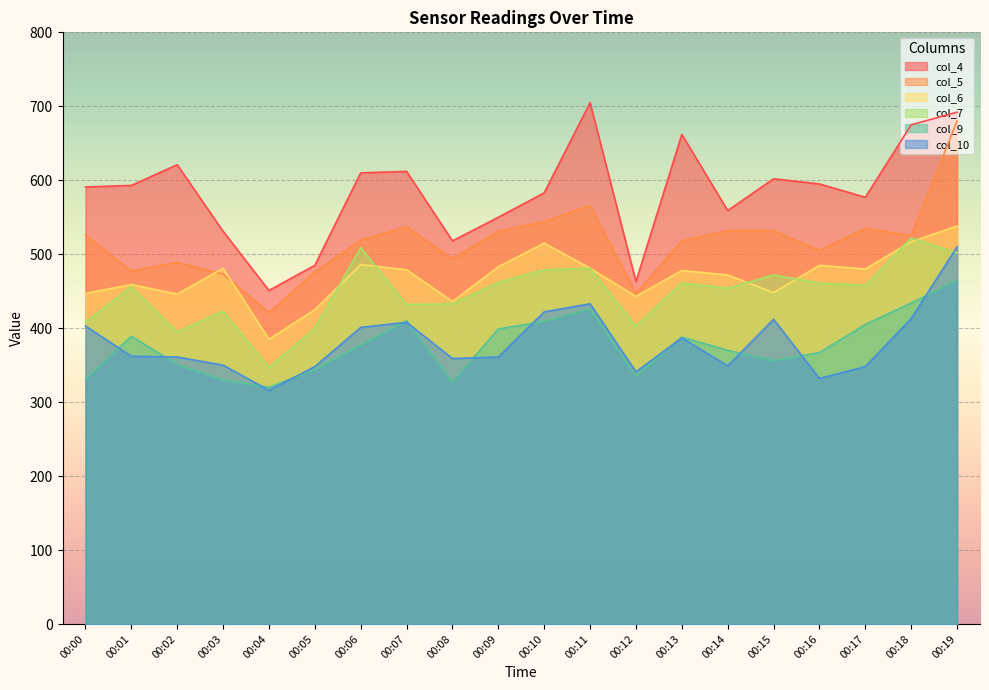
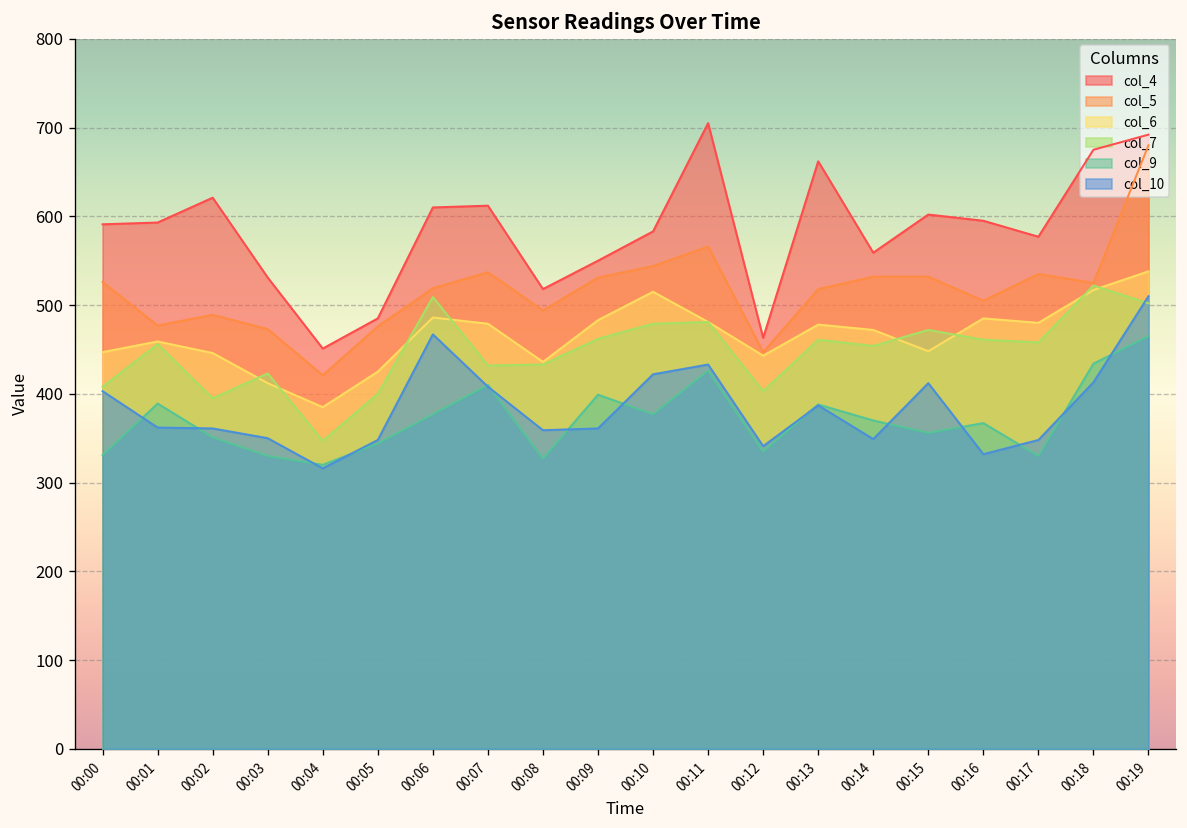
  {
    "col_6": {
      "00:00": 450,
      "00:02": 450,
-     "00:03": 480,
+     "00:03": 410,
      "00:04": 390,
      "00:05": 430,
      "00:06": 490,
      "00:07": 480,
      "00:09": 480,
      "00:10": 520,
      "00:12": 440,
      "00:13": 480,
      "00:14": 470,
      "00:15": 450,
      "00:16": 490,
      "00:17": 480,
      "00:18": 520,
      "00:19": 540
    },
    "col_7": {
      "00:00": 410,
      "00:02": 400,
      "00:03": 420,
      "00:04": 350,
      "00:05": 400,
      "00:06": 510,
      "00:07": 430,
      "00:09": 460,
      "00:10": 480,
      "00:12": 400,
      "00:13": 460,
      "00:14": 450,
      "00:15": 470,
      "00:16": 460,
      "00:17": 460,
      "00:19": 500
    },
    "col_9": {
      "00:00": 330,
      "00:01": 390,
      "00:02": 350,
      "00:03": 330,
      "00:04": 320,
      "00:05": 340,
      "00:06": 380,
      "00:08": 330,
      "00:09": 400,
-     "00:10": 410,
+     "00:10": 380,
      "00:11": 430,
      "00:12": 340,
      "00:14": 370,
      "00:15": 360,
      "00:16": 370,
-     "00:17": 410,
+     "00:17": 330,
      "00:18": 430,
      "00:19": 470
    },
    "col_10": {
      "00:00": 400,
      "00:01": 360,
      "00:02": 360,
      "00:03": 350,
      "00:04": 320,
      "00:05": 350,
-     "00:06": 400,
+     "00:06": 470,
      "00:08": 360,
      "00:09": 360,
      "00:10": 420,
      "00:11": 430,
      "00:12": 340,
      "00:14": 350,
      "00:15": 410,
      "00:16": 330,
      "00:17": 350,
      "00:18": 410,
      "00:19": 510
    }
  }
